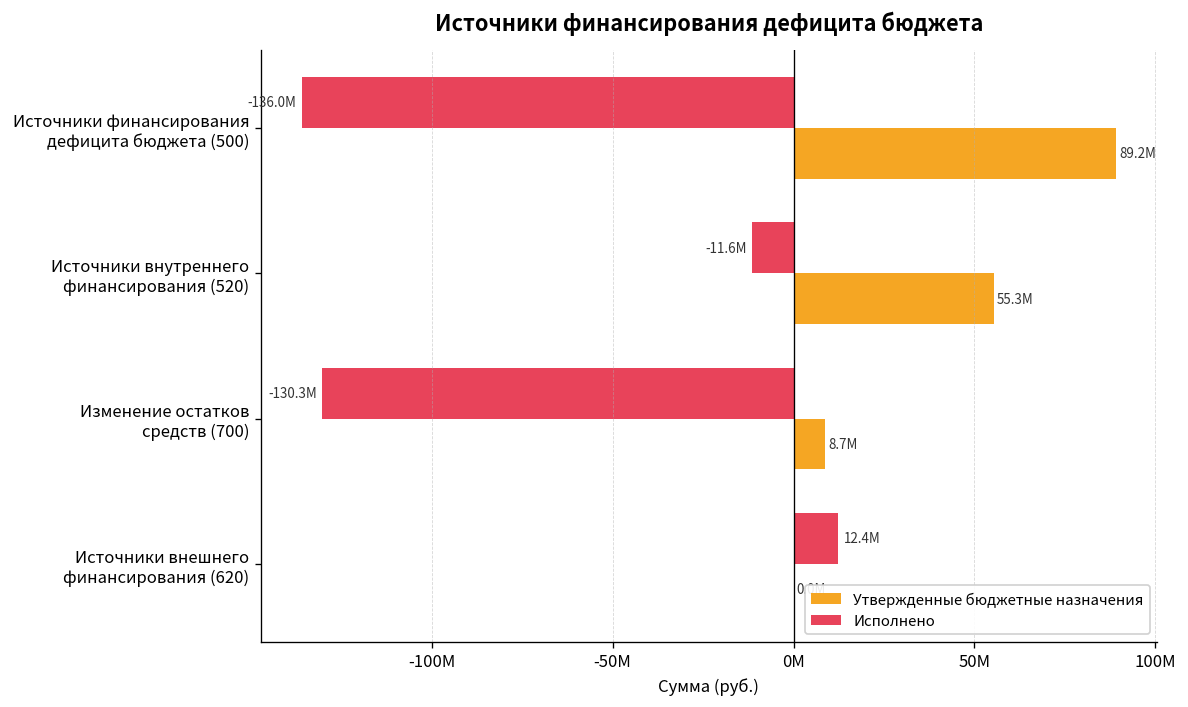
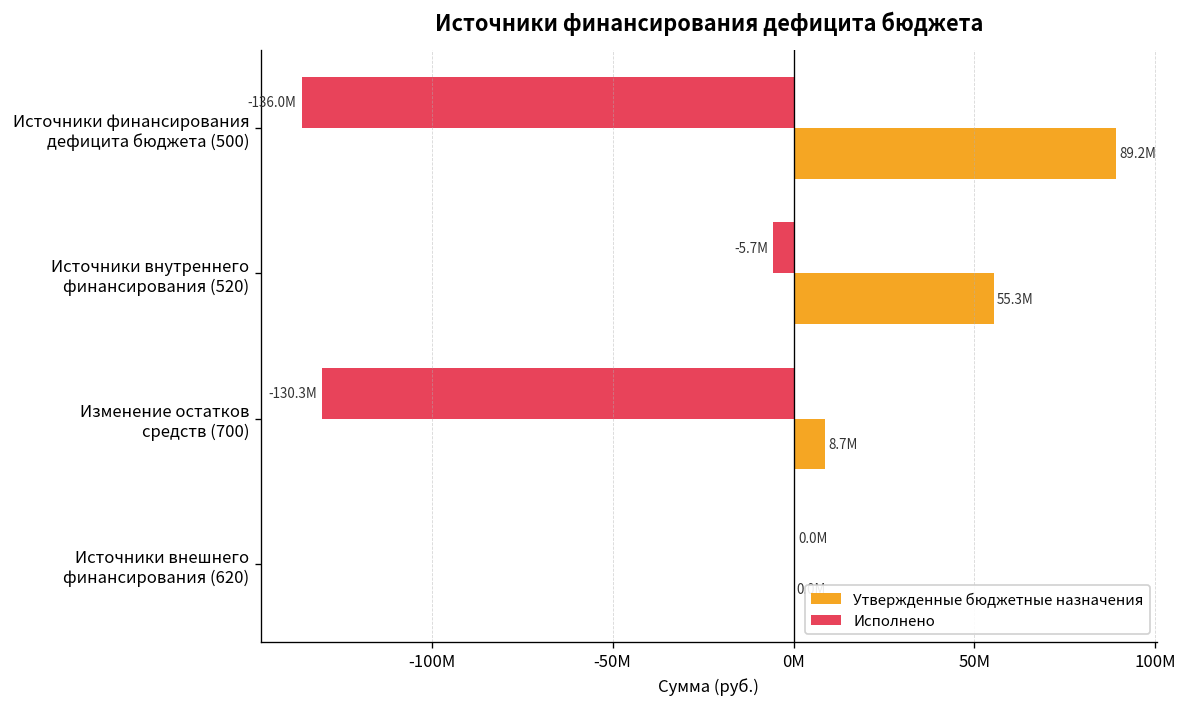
  {
    "Утвержденные бюджетные назначения": {
      "Источники финансирования дефицита бюджета (500)": "89.2M",
      "Источники внутреннего финансирования (520)": "55.3M",
      "Изменение остатков средств (700)": "8.7M"
    },
    "Исполнено": {
      "Источники финансирования дефицита бюджета (500)": "-136.0M",
-     "Источники внутреннего финансирования (520)": "-11.6M",
+     "Источники внутреннего финансирования (520)": "-5.7M",
      "Изменение остатков средств (700)": "-130.3M",
-     "Источники внешнего финансирования (620)": "12.4M"
+     "Источники внешнего финансирования (620)": "0.0M"
    }
  }
